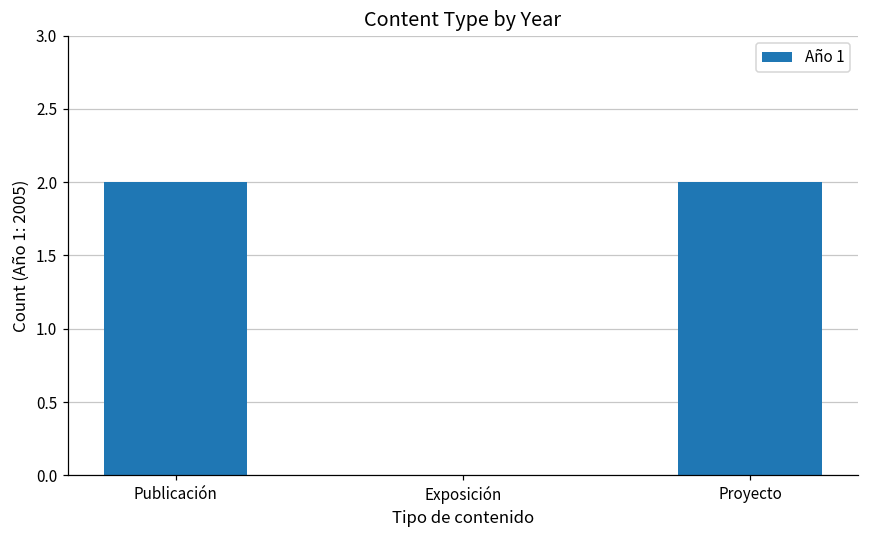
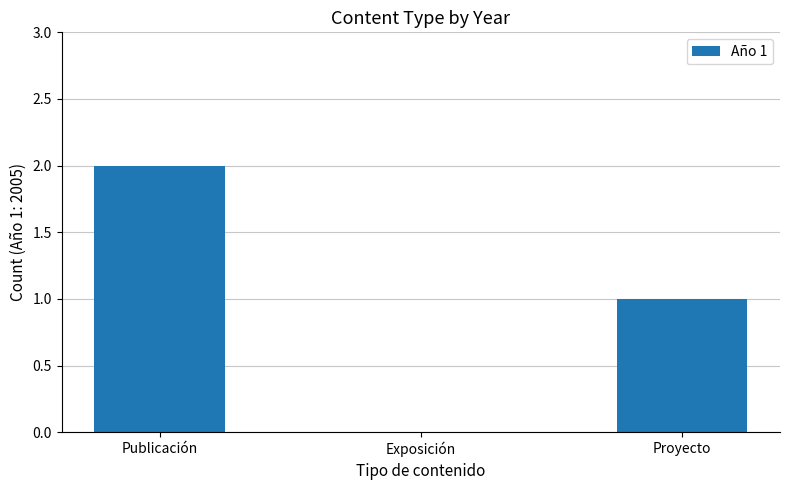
  {
    "Publicación": 2,
    "Exposición": 0,
-   "Proyecto": 2
+   "Proyecto": 1
  }
